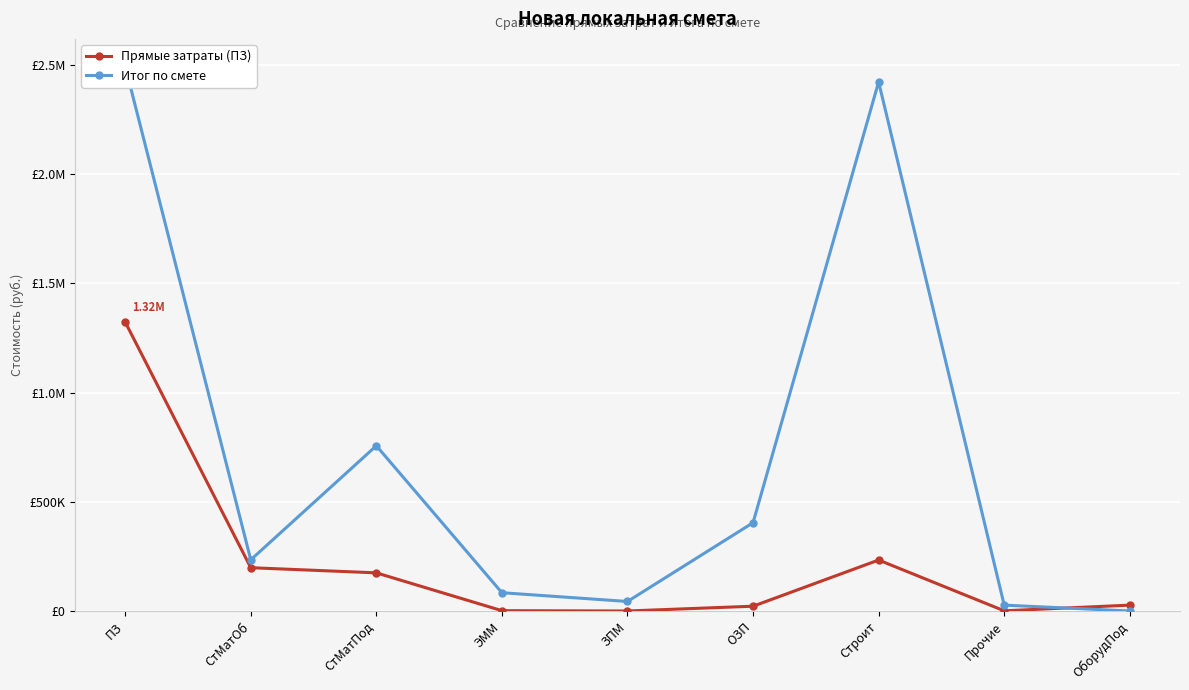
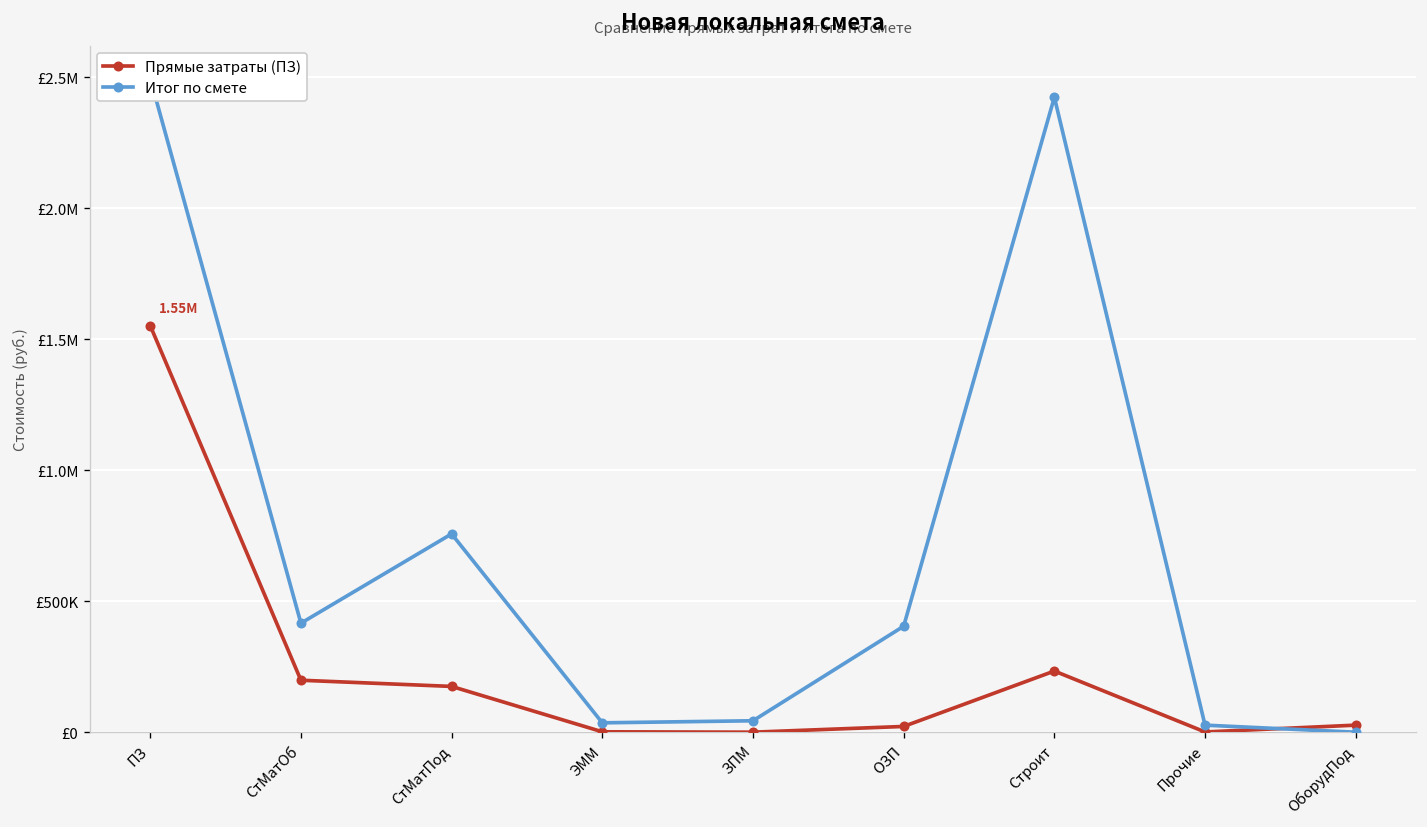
  {
    "Прямые затраты (ПЗ)": {
-     "ПЗ": "1.32M"
+     "ПЗ": "1.55M"
    },
    "Итог по смете": {
-     "СтМатОб": "£230000",
+     "СтМатОб": "£420000",
      "СтМатПод": "£760000",
-     "ЭММ": "£80000",
+     "ЭММ": "£40000",
      "ЗПМ": "£40000",
      "ОЗП": "£400000",
      "Строит": "£2420000",
      "Прочие": "£30000",
      "ОборудПод": "£0"
    }
  }
